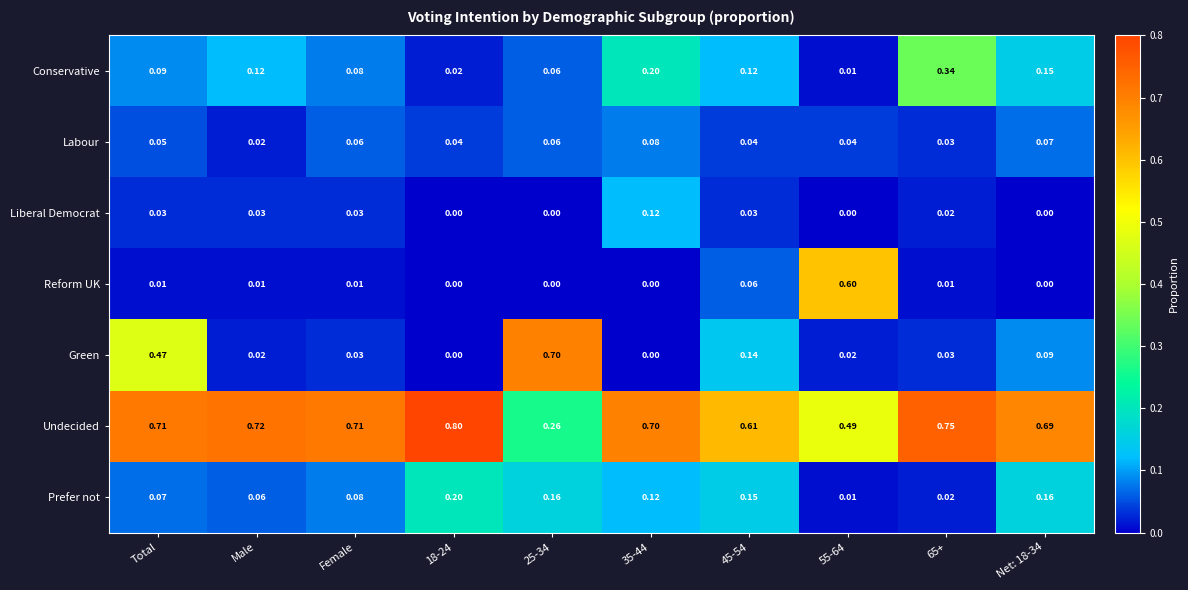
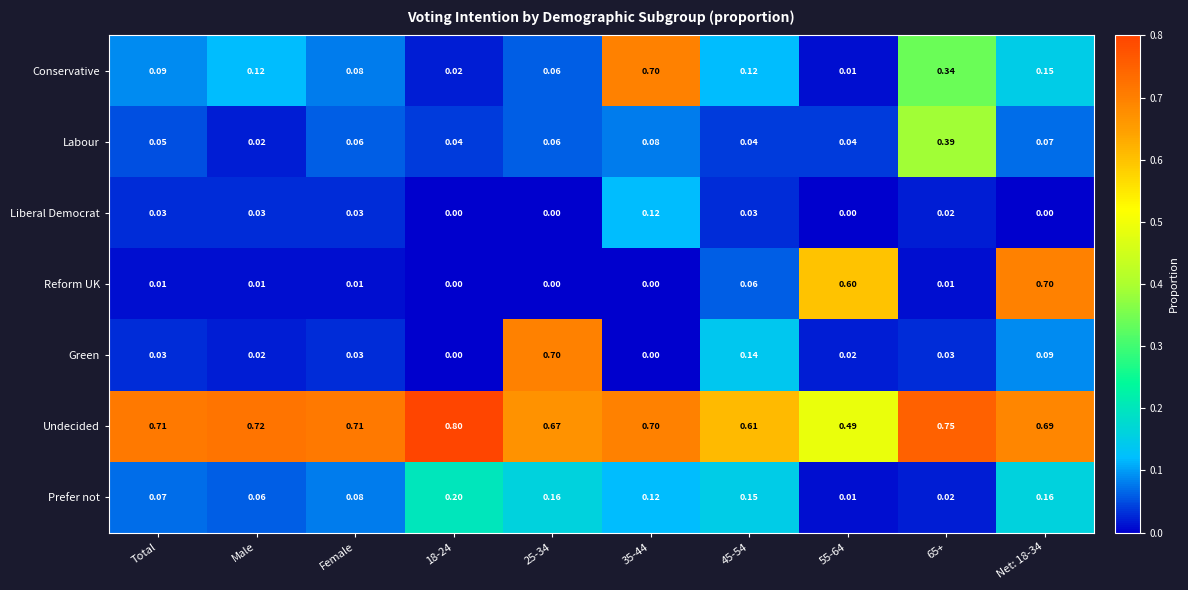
  {
    "Conservative": {
      "Total": 0.09,
      "Male": 0.12,
      "Female": 0.08,
      "18-24": 0.02,
      "25-34": 0.06,
-     "35-44": 0.20,
+     "35-44": 0.70,
      "45-54": 0.12,
      "55-64": 0.01,
      "65+": 0.34,
      "Net: 18-34": 0.15
    },
    "Labour": {
      "Total": 0.05,
      "Male": 0.02,
      "Female": 0.06,
      "18-24": 0.04,
      "25-34": 0.06,
      "35-44": 0.08,
      "45-54": 0.04,
      "55-64": 0.04,
-     "65+": 0.03,
+     "65+": 0.39,
      "Net: 18-34": 0.07
    },
    "Liberal Democrat": {
      "Total": 0.03,
      "Male": 0.03,
      "Female": 0.03,
      "18-24": 0.00,
      "25-34": 0.00,
      "35-44": 0.12,
      "45-54": 0.03,
      "55-64": 0.00,
      "65+": 0.02,
      "Net: 18-34": 0.00
    },
    "Reform UK": {
      "Total": 0.01,
      "Male": 0.01,
      "Female": 0.01,
      "18-24": 0.00,
      "25-34": 0.00,
      "35-44": 0.00,
      "45-54": 0.06,
      "55-64": 0.60,
      "65+": 0.01,
-     "Net: 18-34": 0.00
+     "Net: 18-34": 0.70
    },
    "Green": {
-     "Total": 0.47,
+     "Total": 0.03,
      "Male": 0.02,
      "Female": 0.03,
      "18-24": 0.00,
      "25-34": 0.70,
      "35-44": 0.00,
      "45-54": 0.14,
      "55-64": 0.02,
      "65+": 0.03,
      "Net: 18-34": 0.09
    },
    "Undecided": {
      "Total": 0.71,
      "Male": 0.72,
      "Female": 0.71,
      "18-24": 0.80,
-     "25-34": 0.26,
+     "25-34": 0.67,
      "35-44": 0.70,
      "45-54": 0.61,
      "55-64": 0.49,
      "65+": 0.75,
      "Net: 18-34": 0.69
    },
    "Prefer not": {
      "Total": 0.07,
      "Male": 0.06,
      "Female": 0.08,
      "18-24": 0.20,
      "25-34": 0.16,
      "35-44": 0.12,
      "45-54": 0.15,
      "55-64": 0.01,
      "65+": 0.02,
      "Net: 18-34": 0.16
    }
  }
